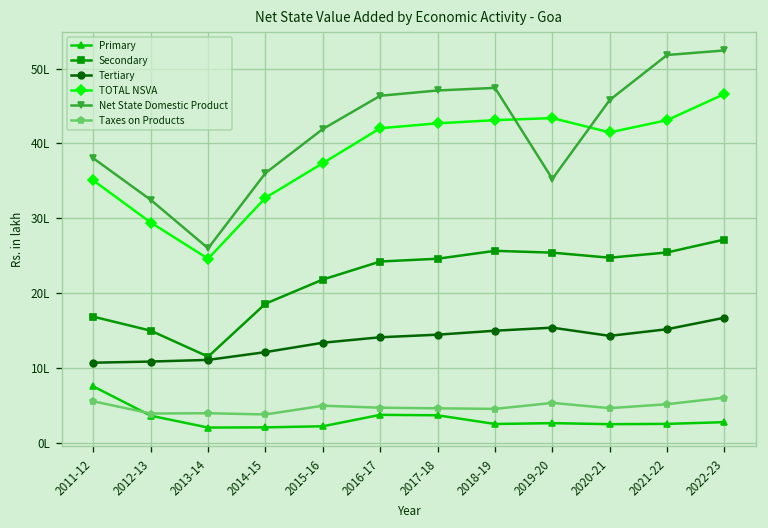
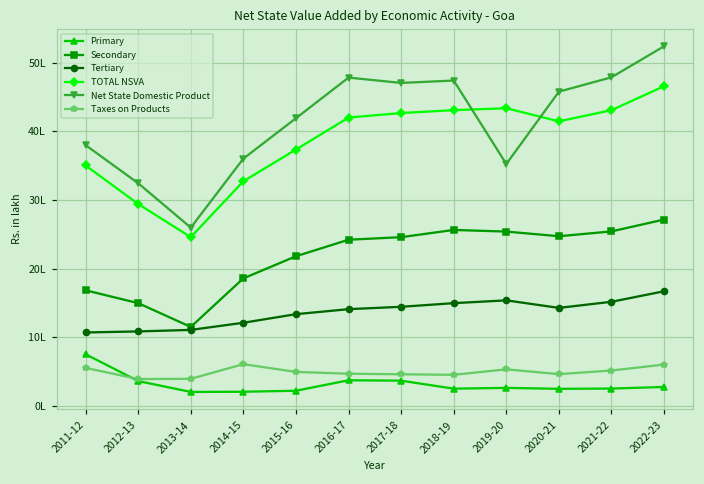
  {
    "Net State Domestic Product": {
      "2011-12": "38L",
      "2012-13": "32L",
      "2013-14": "26L",
      "2014-15": "36L",
      "2015-16": "42L",
-     "2016-17": "46L",
+     "2016-17": "48L",
      "2017-18": "47L",
      "2018-19": "47L",
      "2019-20": "35L",
      "2020-21": "46L",
-     "2021-22": "52L",
+     "2021-22": "48L",
      "2022-23": "52L"
    },
    "Taxes on Products": {
      "2011-12": "6L",
      "2013-14": "4L",
-     "2014-15": "4L",
+     "2014-15": "6L",
      "2015-16": "5L",
      "2016-17": "5L",
      "2017-18": "5L",
      "2018-19": "5L",
      "2019-20": "5L",
      "2020-21": "5L",
      "2021-22": "5L",
      "2022-23": "6L"
    }
  }
